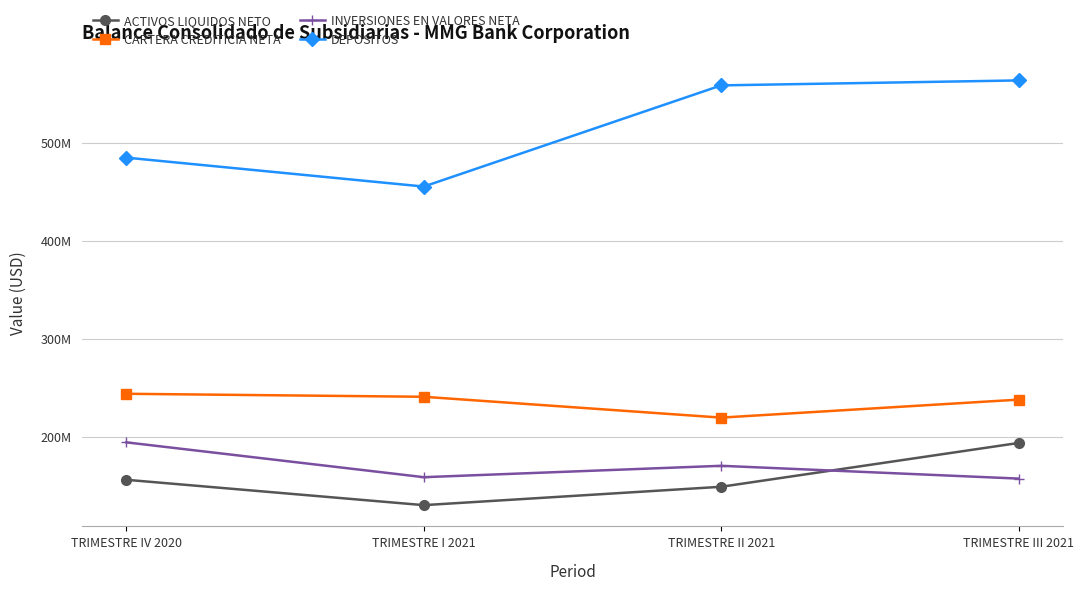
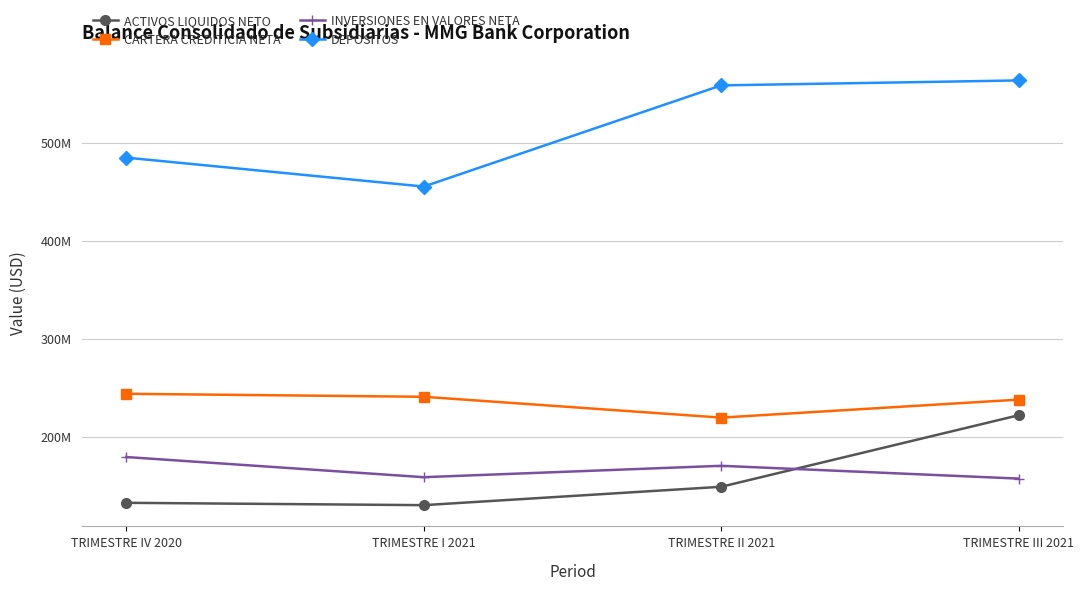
  {
    "ACTIVOS LIQUIDOS NETO": {
-     "TRIMESTRE IV 2020": 160000000,
+     "TRIMESTRE IV 2020": 130000000,
      "TRIMESTRE I 2021": 130000000,
      "TRIMESTRE II 2021": 150000000,
-     "TRIMESTRE III 2021": 190000000
+     "TRIMESTRE III 2021": 220000000
    },
    "CARTERA CREDITICIA NETA": {
      "TRIMESTRE IV 2020": 240000000,
      "TRIMESTRE I 2021": 240000000,
      "TRIMESTRE II 2021": 220000000,
      "TRIMESTRE III 2021": 240000000
    },
    "INVERSIONES EN VALORES NETA": {
-     "TRIMESTRE IV 2020": 190000000,
+     "TRIMESTRE IV 2020": 180000000,
      "TRIMESTRE I 2021": 160000000,
      "TRIMESTRE II 2021": 170000000,
      "TRIMESTRE III 2021": 160000000
    },
    "DEPOSITOS": {
      "TRIMESTRE IV 2020": 480000000,
      "TRIMESTRE I 2021": 460000000,
      "TRIMESTRE II 2021": 560000000,
      "TRIMESTRE III 2021": 560000000
    }
  }
